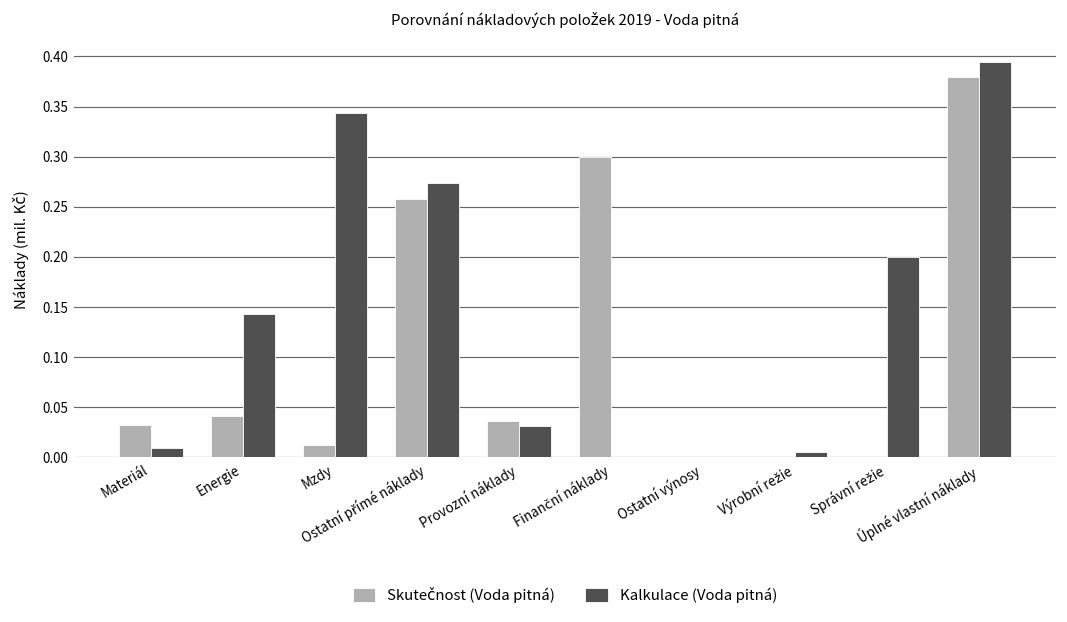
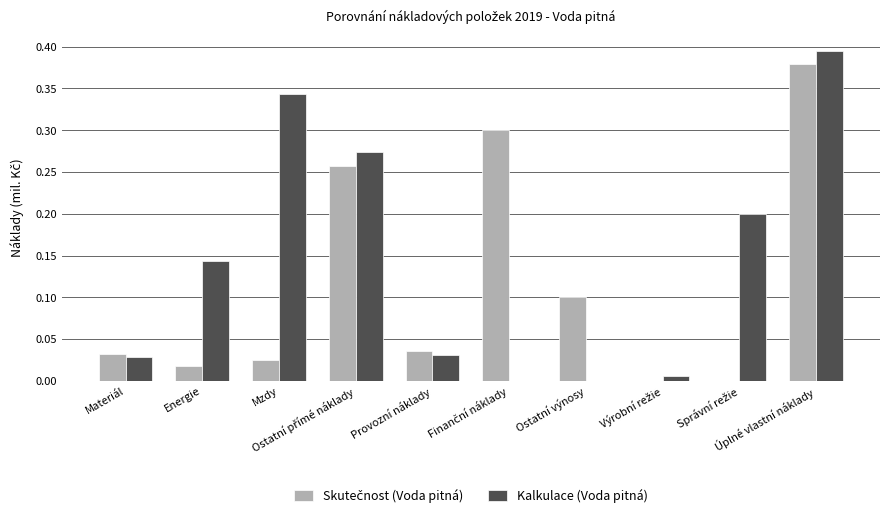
  {
    "Skutečnost (Voda pitná)": {
      "Materiál": 0.03,
-     "Energie": 0.04,
-     "Mzdy": 0.01,
+     "Energie": 0.02,
+     "Mzdy": 0.03,
      "Ostatní přímé náklady": 0.26,
      "Provozní náklady": 0.04,
      "Finanční náklady": 0.30,
-     "Ostatní výnosy": 0.0,
+     "Ostatní výnosy": 0.1,
      "Výrobní režie": 0.00,
      "Správní režie": 0.00,
      "Úplné vlastní náklady": 0.38
    },
    "Kalkulace (Voda pitná)": {
-     "Materiál": 0.01,
+     "Materiál": 0.03,
      "Energie": 0.14,
      "Mzdy": 0.34,
      "Ostatní přímé náklady": 0.27,
      "Provozní náklady": 0.03,
      "Finanční náklady": 0.00,
      "Ostatní výnosy": 0.00,
      "Výrobní režie": 0.01,
      "Správní režie": 0.20,
      "Úplné vlastní náklady": 0.39
    }
  }
